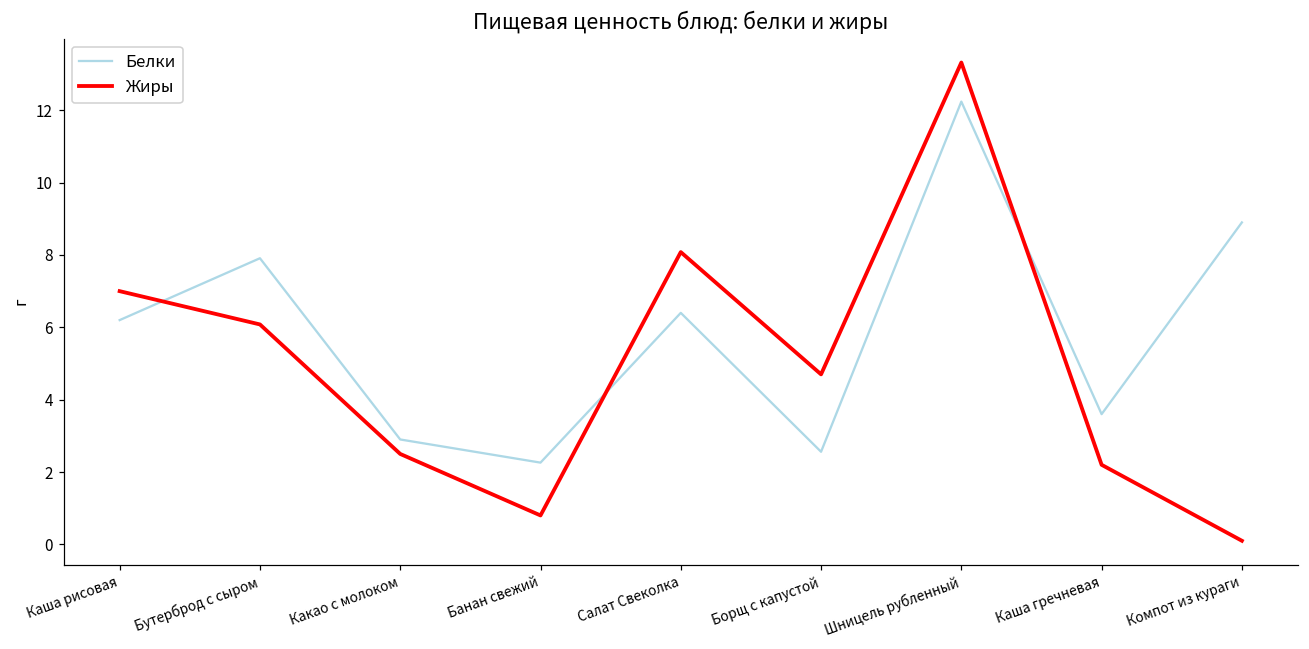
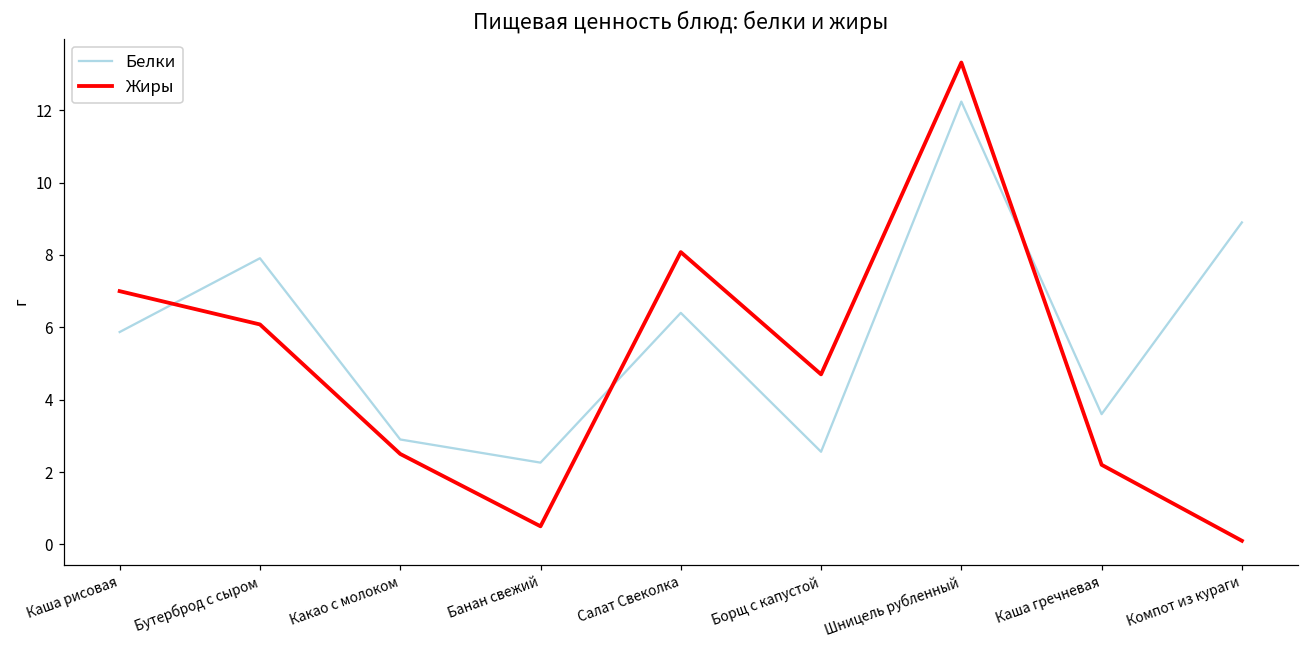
  {
    "Белки": {
-     "Каша рисовая": 6.2,
+     "Каша рисовая": 5.9,
      "Бутерброд с сыром": 7.9,
      "Какао с молоком": 2.9,
      "Банан свежий": 2.3,
      "Салат Свеколка": 6.4,
      "Борщ с капустой": 2.6,
      "Шницель рубленный": 12.2,
      "Каша гречневая": 3.6,
      "Компот из кураги": 8.9
    },
    "Жиры": {
      "Каша рисовая": 7.0,
      "Бутерброд с сыром": 6.1,
      "Какао с молоком": 2.5,
-     "Банан свежий": 0.8,
+     "Банан свежий": 0.5,
      "Салат Свеколка": 8.1,
      "Борщ с капустой": 4.7,
      "Шницель рубленный": 13.3,
      "Каша гречневая": 2.2,
      "Компот из кураги": 0.1
    }
  }
